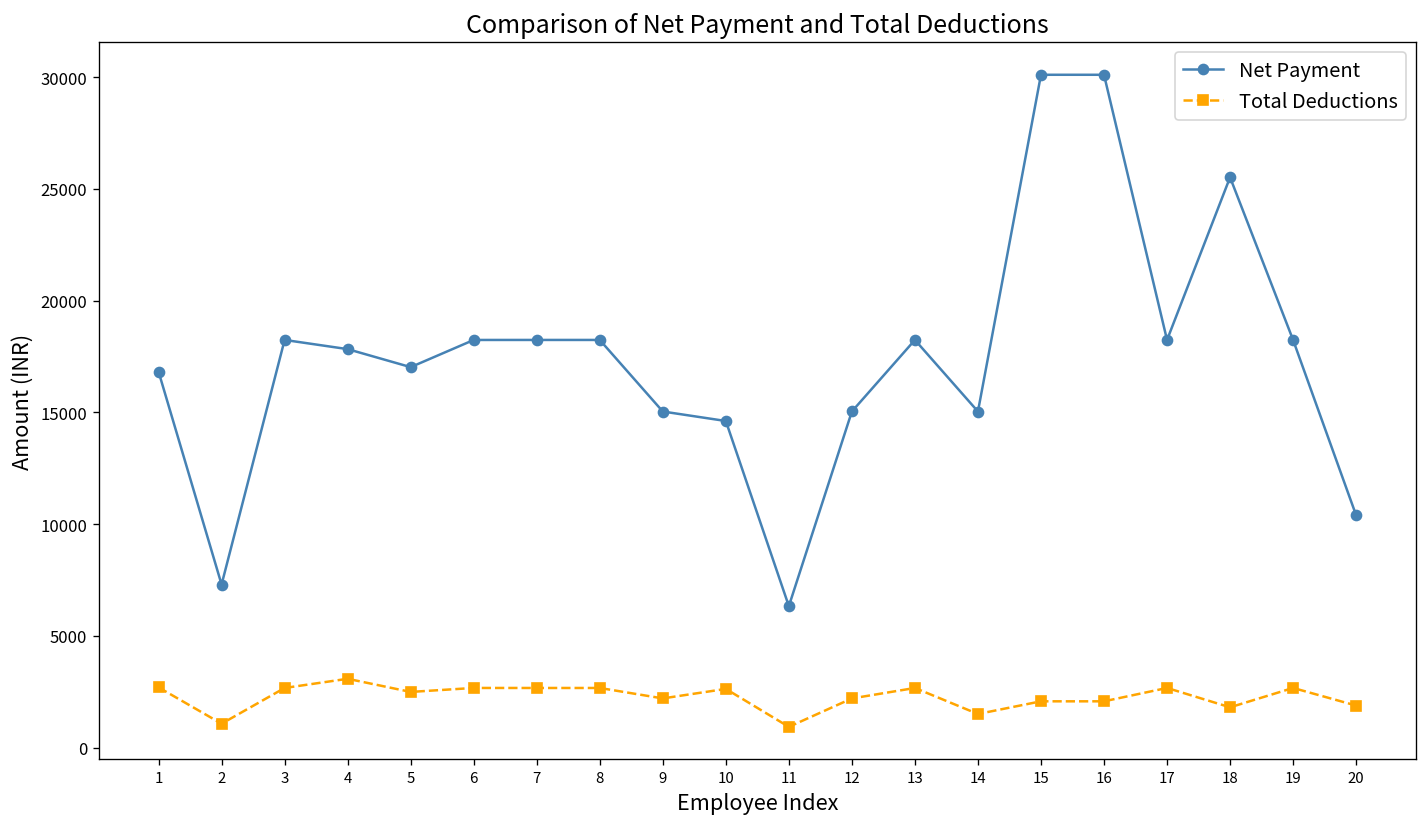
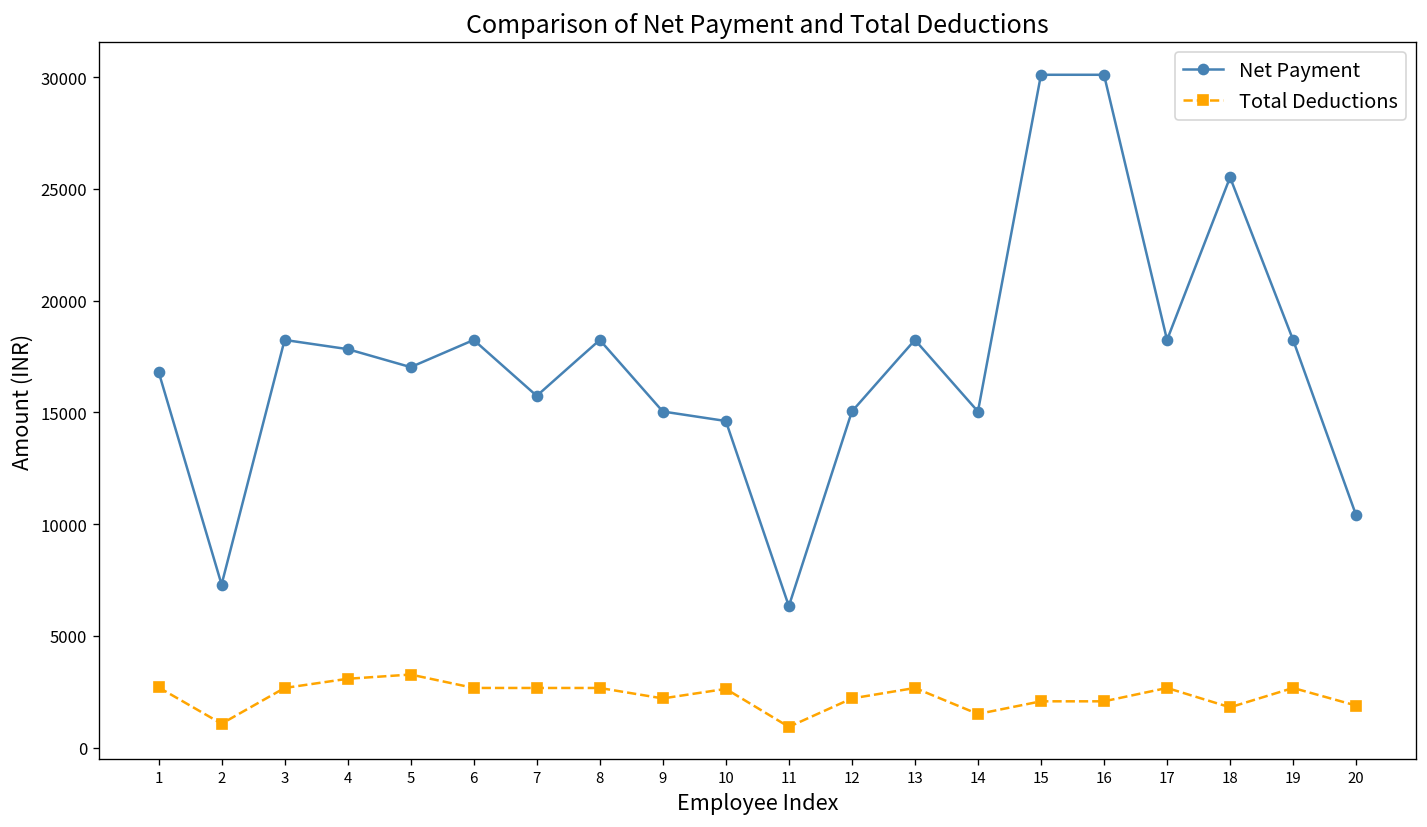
  {
    "Net Payment": {
      "1": 16800,
      "2": 7300,
      "3": 18200,
      "4": 17800,
      "5": 17000,
      "6": 18200,
-     "7": 18200,
+     "7": 15700,
      "8": 18200,
      "9": 15000,
      "10": 14600,
      "11": 6300,
      "12": 15000,
      "13": 18200,
      "14": 15000,
      "15": 30100,
      "16": 30100,
      "17": 18200,
      "18": 25500,
      "19": 18200,
      "20": 10400
    },
    "Total Deductions": {
      "1": 2700,
      "2": 1100,
      "3": 2700,
      "4": 3100,
-     "5": 2500,
+     "5": 3300,
      "6": 2700,
      "7": 2700,
      "8": 2700,
      "9": 2200,
      "10": 2600,
      "11": 900,
      "12": 2200,
      "13": 2700,
      "14": 1500,
      "15": 2100,
      "16": 2100,
      "17": 2700,
      "18": 1800,
      "19": 2700,
      "20": 1900
    }
  }
